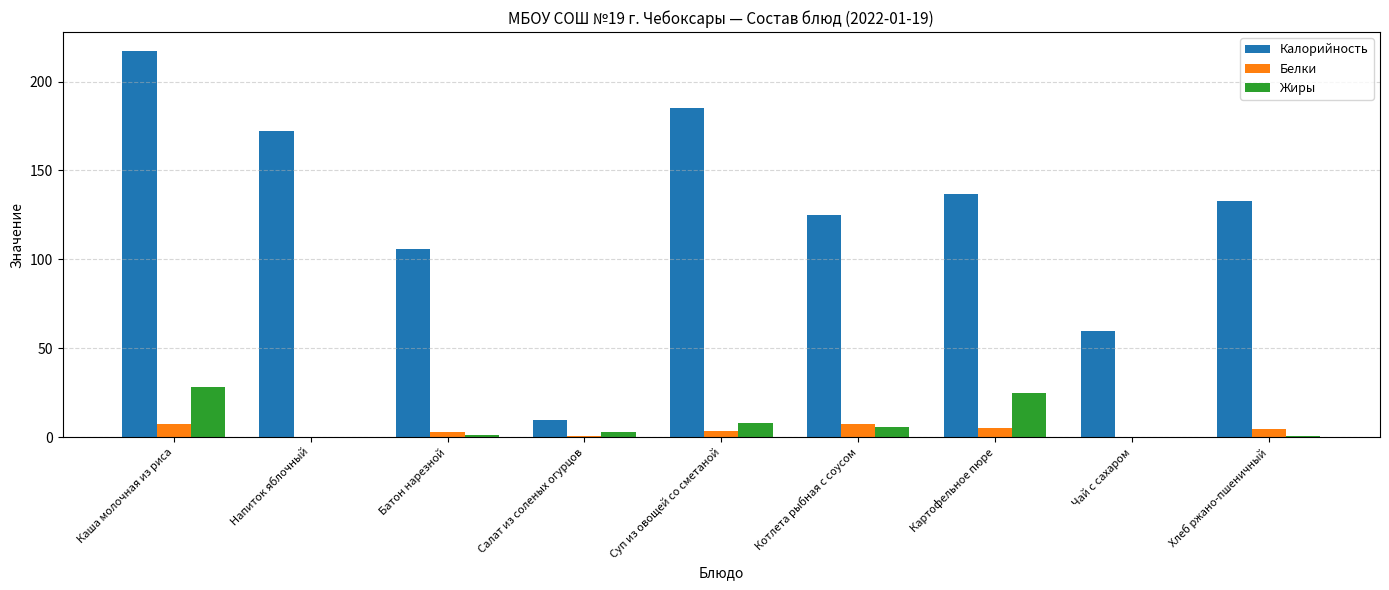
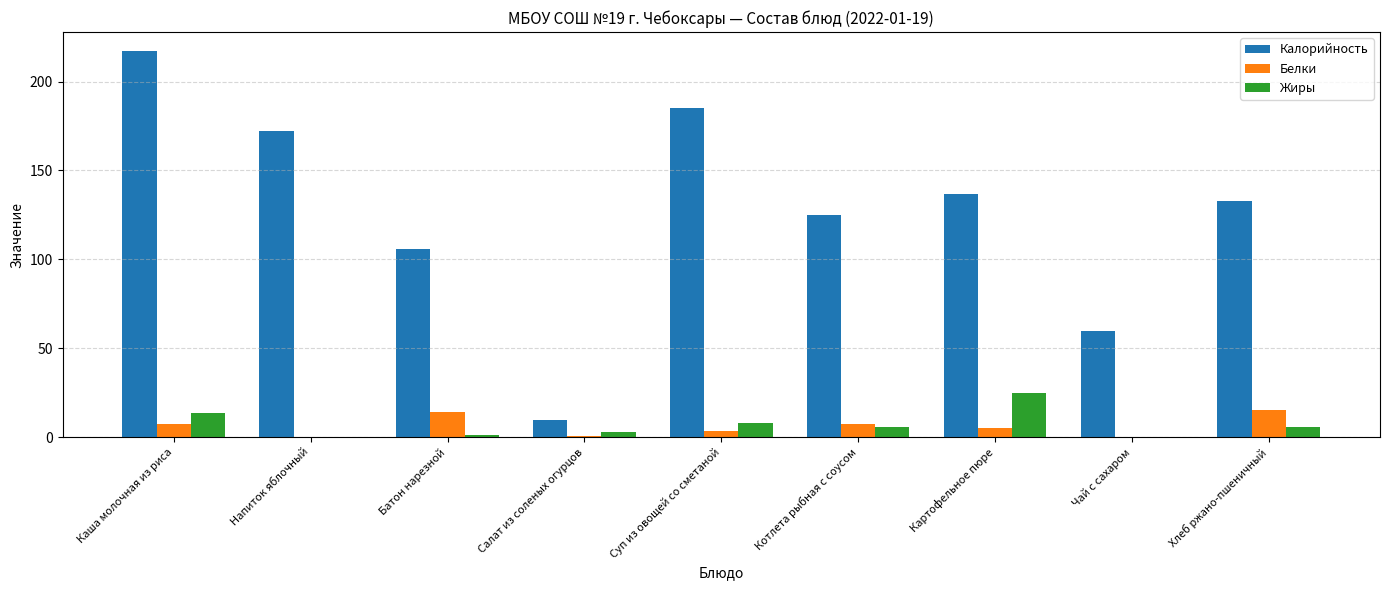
  {
    "Калорийность": {
      "Каша молочная из риса": 217,
      "Напиток яблочный": 172,
      "Батон нарезной": 106,
      "Салат из соленых огурцов": 10,
      "Суп из овощей со сметаной": 185,
      "Котлета рыбная с соусом": 125,
      "Картофельное пюре": 137,
      "Чай с сахаром": 60,
      "Хлеб ржано-пшеничный": 133
    },
    "Белки": {
      "Каша молочная из риса": 7,
-     "Батон нарезной": 3,
+     "Батон нарезной": 14,
      "Суп из овощей со сметаной": 4,
      "Котлета рыбная с соусом": 7,
      "Картофельное пюре": 5,
-     "Хлеб ржано-пшеничный": 5
+     "Хлеб ржано-пшеничный": 15
    },
    "Жиры": {
-     "Каша молочная из риса": 28,
+     "Каша молочная из риса": 14,
      "Напиток яблочный": 0,
      "Салат из соленых огурцов": 3,
      "Суп из овощей со сметаной": 8,
      "Котлета рыбная с соусом": 6,
      "Картофельное пюре": 25,
-     "Хлеб ржано-пшеничный": 1
+     "Хлеб ржано-пшеничный": 6
    }
  }
